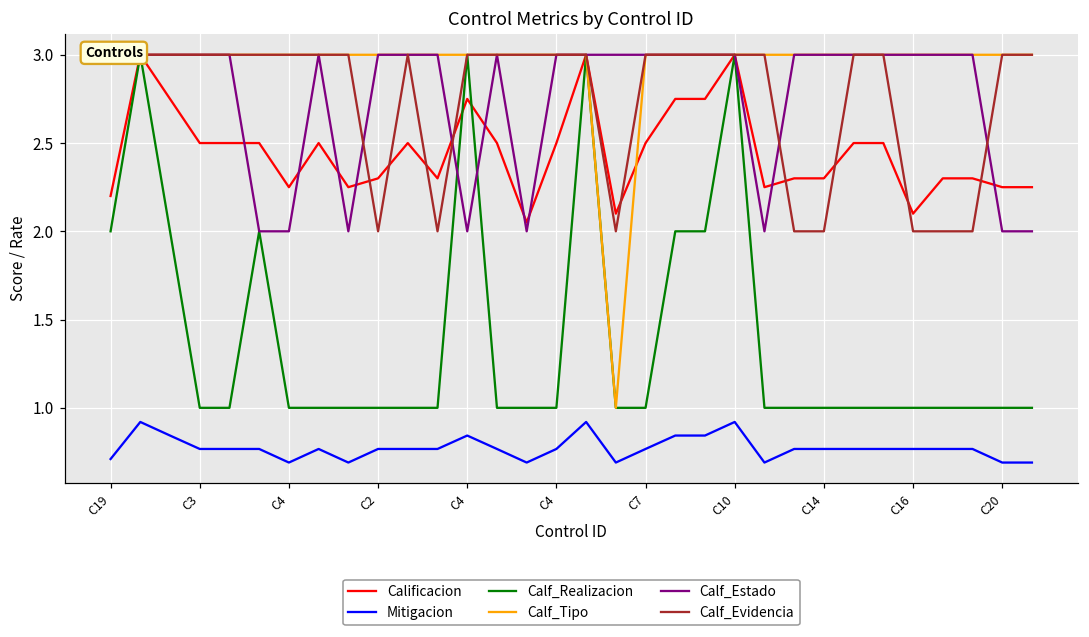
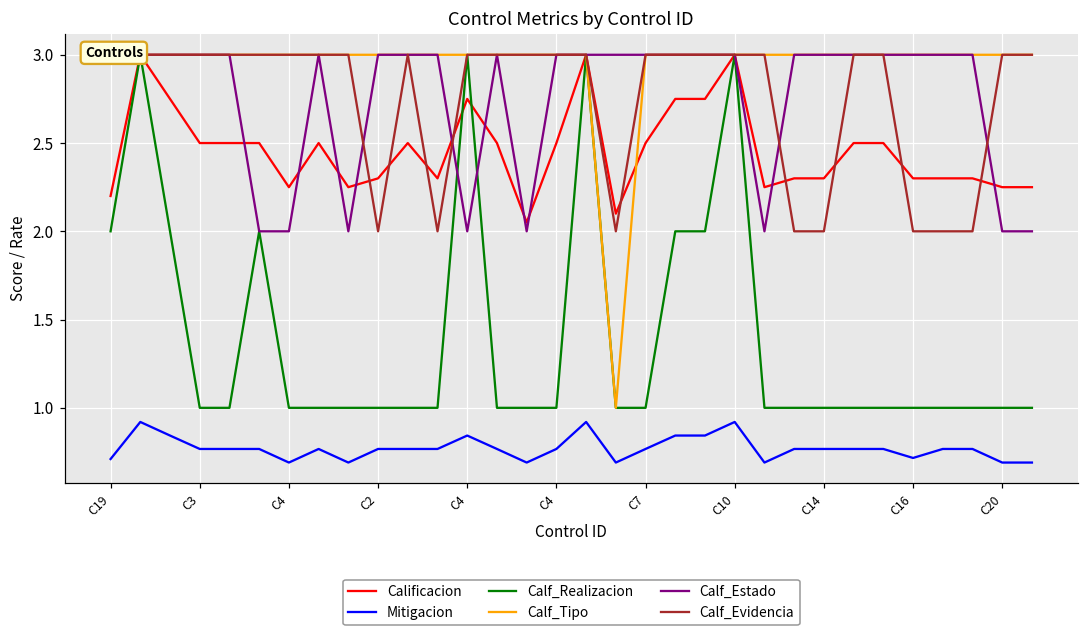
  {
    "Calificacion": {
      "C19": 2.2,
-     "C16": 2.1,
+     "C16": 2.3,
      "C20": 2.25
    },
    "Mitigacion": {
      "C19": 0.71,
      "C10": 0.92,
-     "C16": 0.77,
+     "C16": 0.72,
      "C20": 0.69
    },
    "Calf_Realizacion": {
      "C19": 2.00,
      "C16": 1.00,
      "C20": 1.00
    },
    "Calf_Estado": {
      "C20": 2.00
    },
    "Calf_Evidencia": {
      "C16": 2.00
    }
  }
